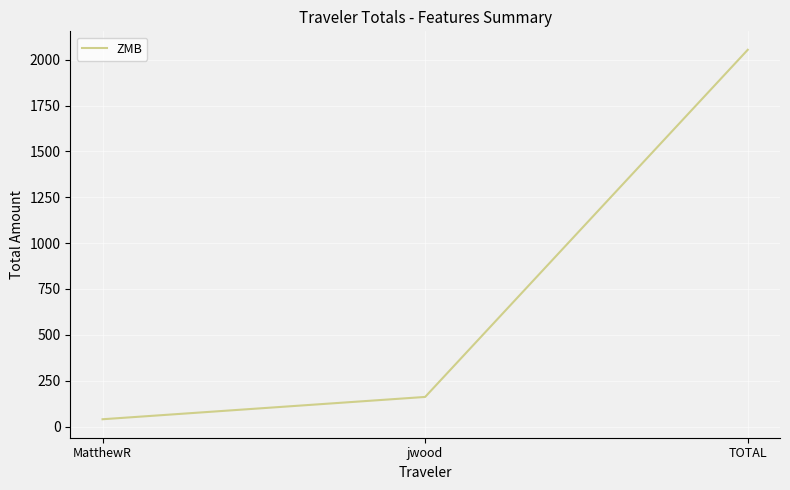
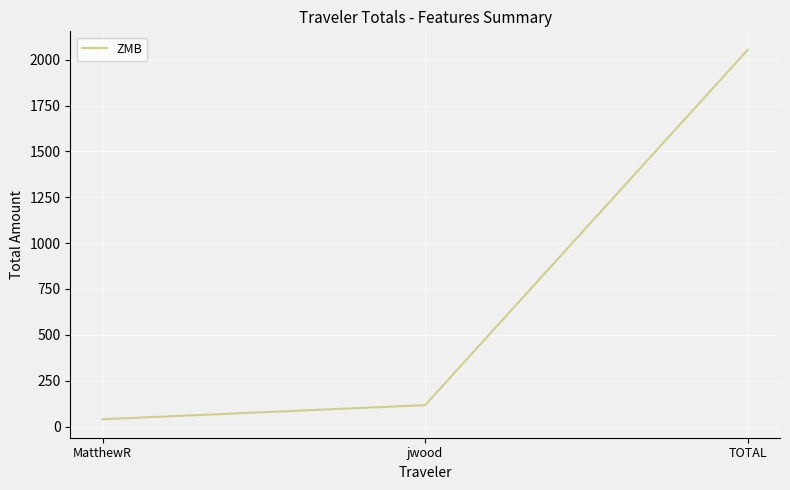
  {
    "MatthewR": 40,
-   "jwood": 160,
+   "jwood": 120,
    "TOTAL": 2050
  }
